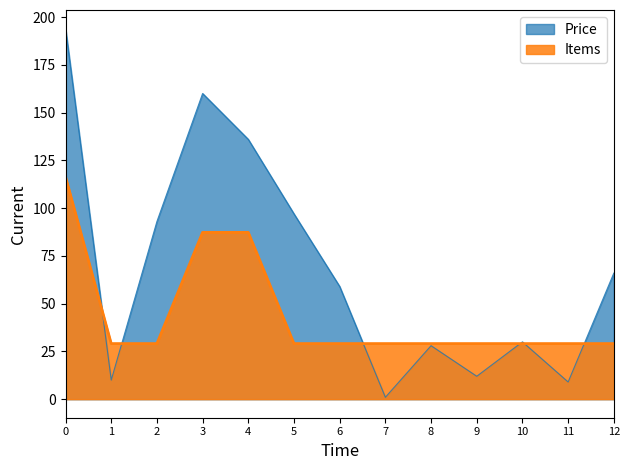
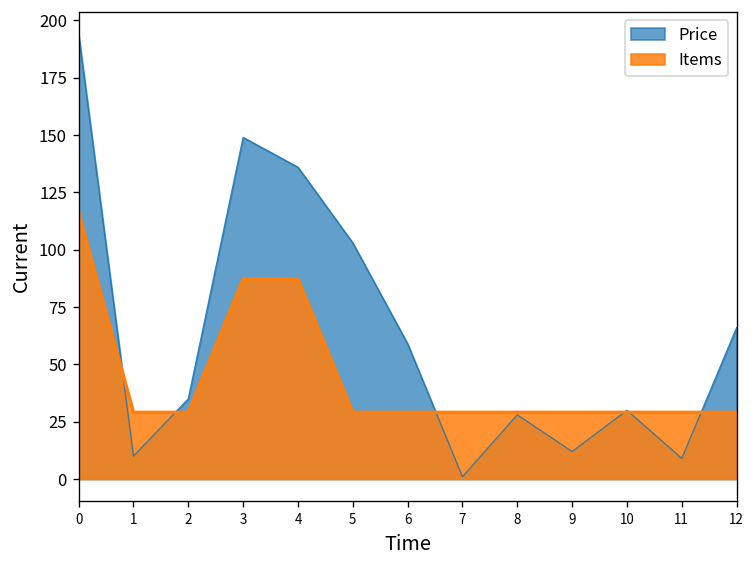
  {
    "Price": {
      "0": 194,
      "1": 10,
-     "2": 93,
-     "3": 160,
+     "2": 35,
+     "3": 149,
      "4": 136,
-     "5": 97,
+     "5": 103,
      "6": 59,
      "7": 1,
      "9": 12,
      "11": 9,
      "12": 66
    },
    "Items": {
      "0": 116,
      "1": 29,
      "2": 29,
      "3": 87,
      "4": 87,
      "5": 29,
      "6": 29,
      "7": 29,
      "9": 29,
      "11": 29,
      "12": 29
    }
  }
